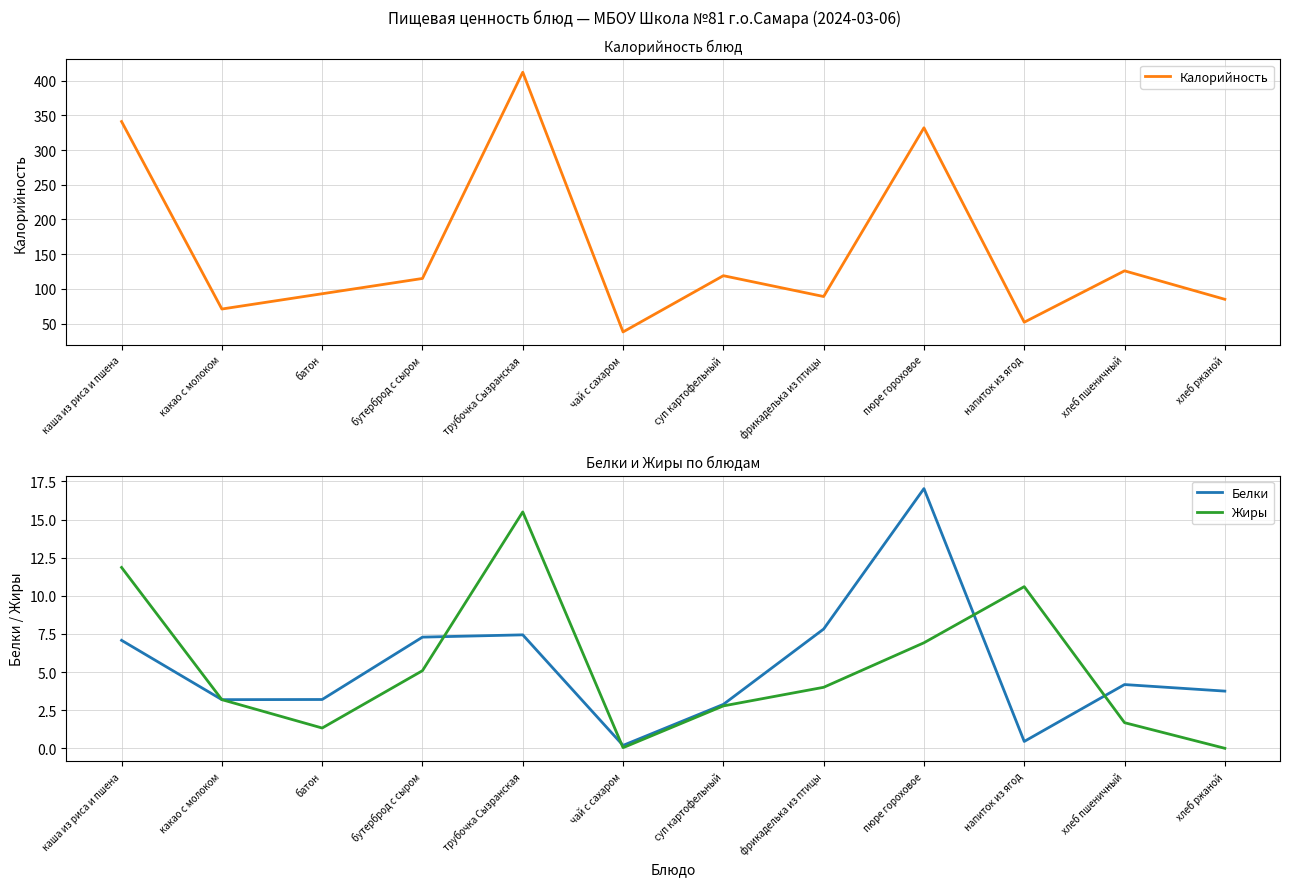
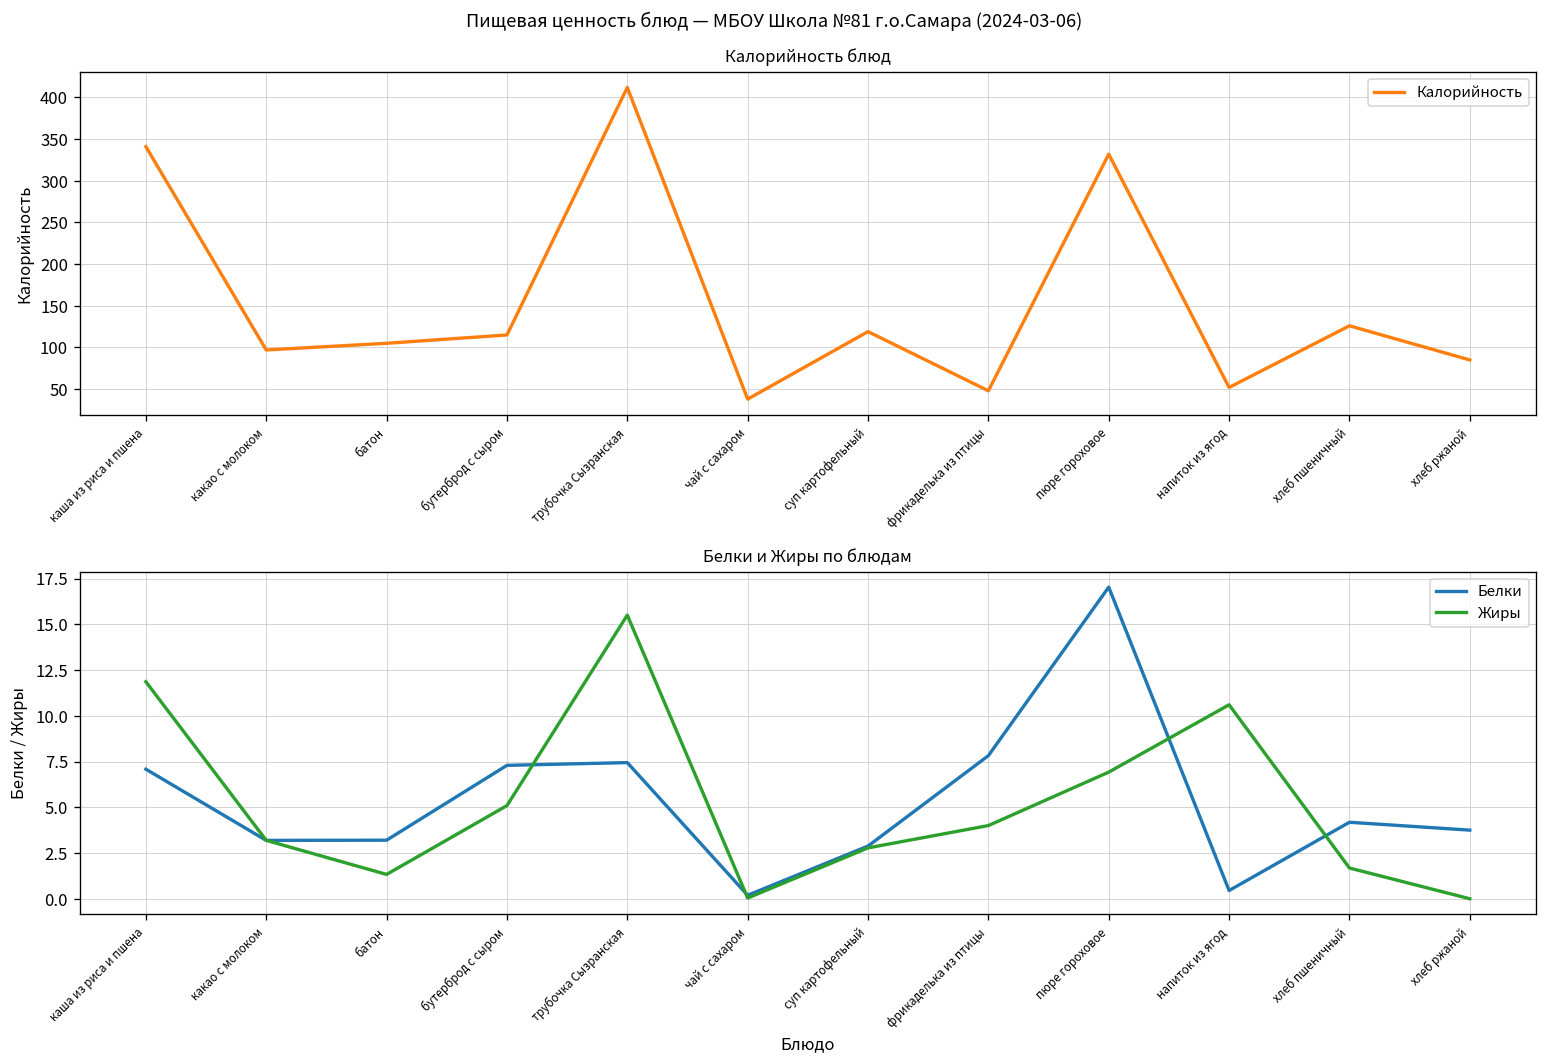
  {
    "Калорийность блюд": {
      "каша из риса и пшена": 340,
-     "какао с молоком": 70,
-     "батон": 90,
+     "какао с молоком": 100,
+     "батон": 110,
      "бутерброд с сыром": 120,
      "трубочка Сызранская": 410,
      "чай с сахаром": 40,
      "суп картофельный": 120,
-     "фрикаделька из птицы": 90,
+     "фрикаделька из птицы": 50,
      "пюре гороховое": 330,
      "напиток из ягод": 50,
      "хлеб пшеничный": 130,
      "хлеб ржаной": 90
    },
    "Белки и Жиры по блюдам": {
      "Белки": {
        "каша из риса и пшена": 7.1,
        "батон": 3.2,
        "бутерброд с сыром": 7.3,
        "трубочка Сызранская": 7.4,
        "фрикаделька из птицы": 7.8,
        "пюре гороховое": 17.0,
        "напиток из ягод": 0.5,
        "хлеб пшеничный": 4.2,
        "хлеб ржаной": 3.8
      },
      "Жиры": {
        "каша из риса и пшена": 11.9,
        "батон": 1.3,
        "бутерброд с сыром": 5.1,
        "трубочка Сызранская": 15.5,
        "фрикаделька из птицы": 4.0,
        "пюре гороховое": 6.9,
        "напиток из ягод": 10.6,
        "хлеб пшеничный": 1.7,
        "хлеб ржаной": 0.0
      }
    }
  }
